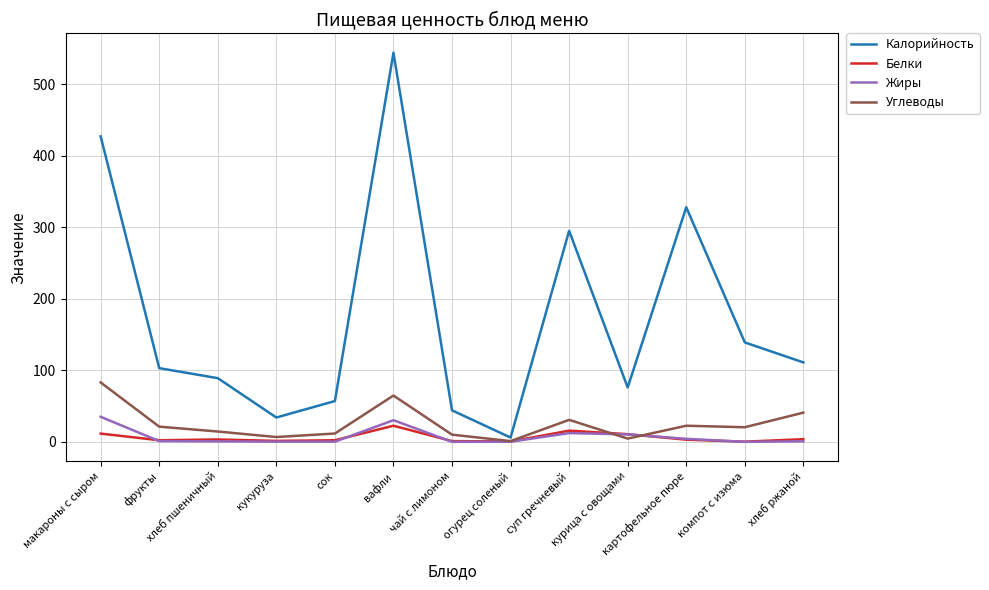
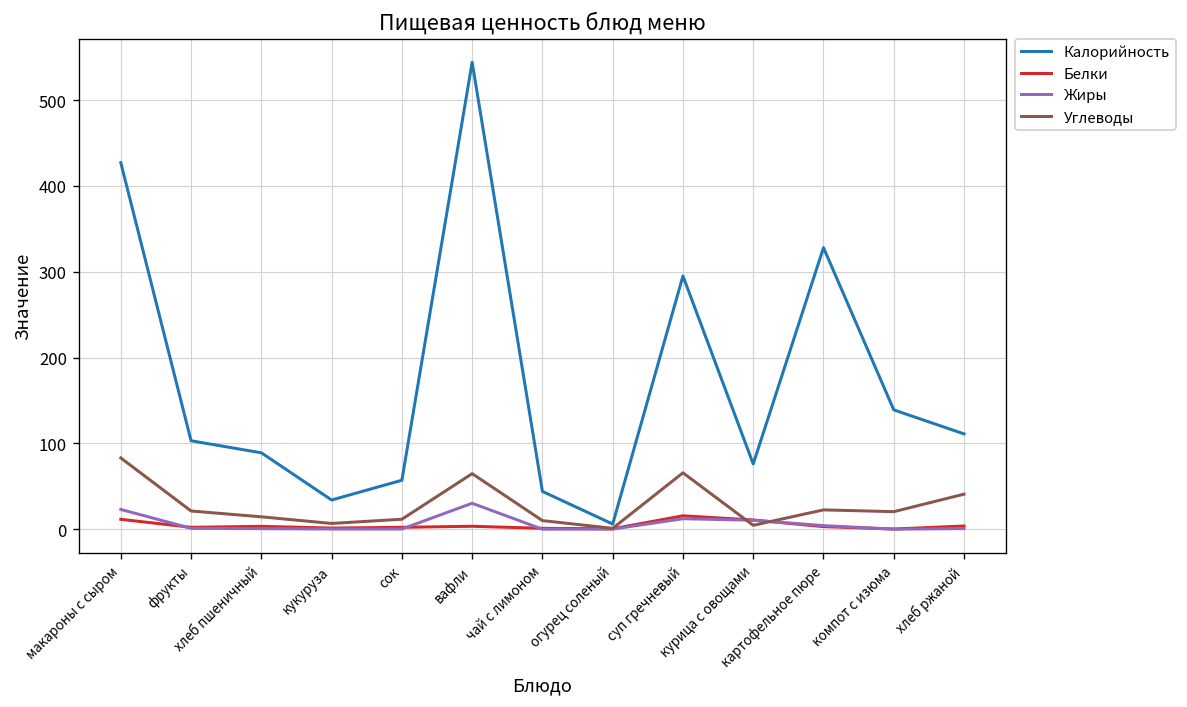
  {
    "Калорийность": {
      "макароны с сыром": 430,
      "фрукты": 100,
      "хлеб пшеничный": 90,
      "кукуруза": 30,
      "сок": 60,
      "вафли": 540,
      "чай с лимоном": 40,
      "огурец соленый": 10,
      "суп гречневый": 300,
      "курица с овощами": 80,
      "картофельное пюре": 330,
      "компот с изюма": 140,
      "хлеб ржаной": 110
    },
    "Белки": {
      "макароны с сыром": 10,
-     "вафли": 20
+     "вафли": 0
    },
    "Жиры": {
-     "макароны с сыром": 40,
+     "макароны с сыром": 20,
      "вафли": 30
    },
    "Углеводы": {
      "макароны с сыром": 80,
      "фрукты": 20,
      "хлеб пшеничный": 10,
      "кукуруза": 10,
      "сок": 10,
      "вафли": 60,
      "чай с лимоном": 10,
-     "суп гречневый": 30,
+     "суп гречневый": 70,
      "курица с овощами": 0,
      "картофельное пюре": 20,
      "компот с изюма": 20,
      "хлеб ржаной": 40
    }
  }
